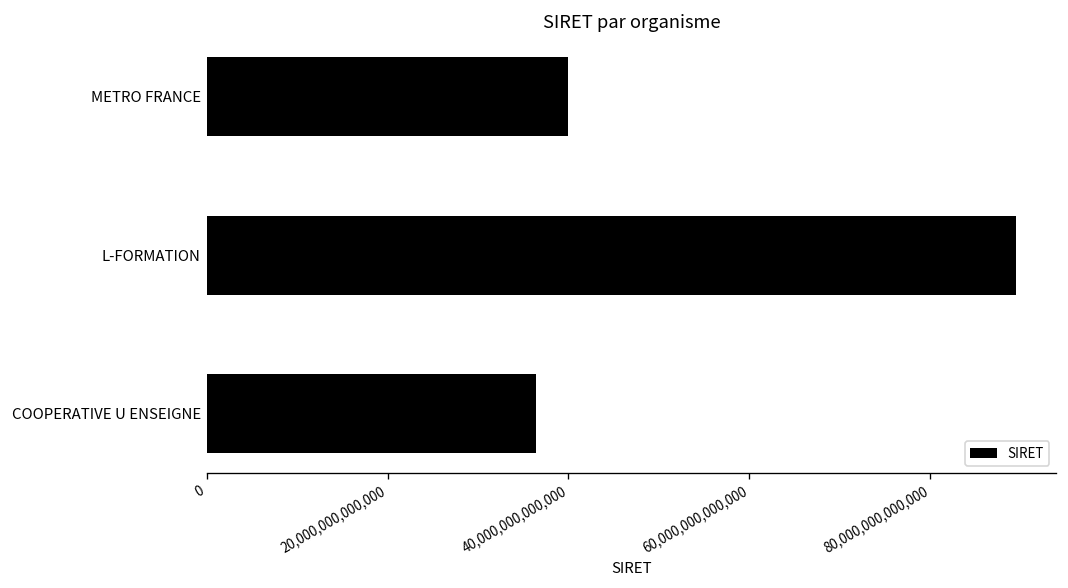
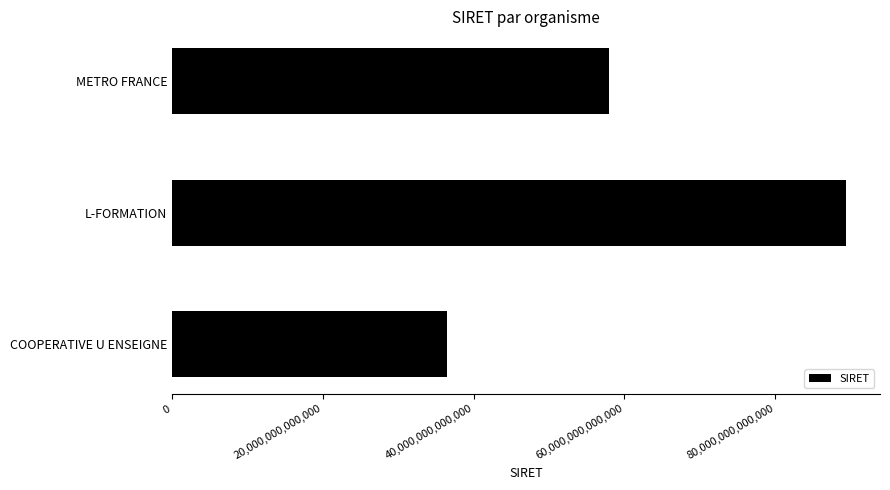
  {
-   "METRO FRANCE": "40,000,000,000,000",
+   "METRO FRANCE": "58,000,000,000,000",
    "L-FORMATION": "89,000,000,000,000",
    "COOPERATIVE U ENSEIGNE": "36,000,000,000,000"
  }
